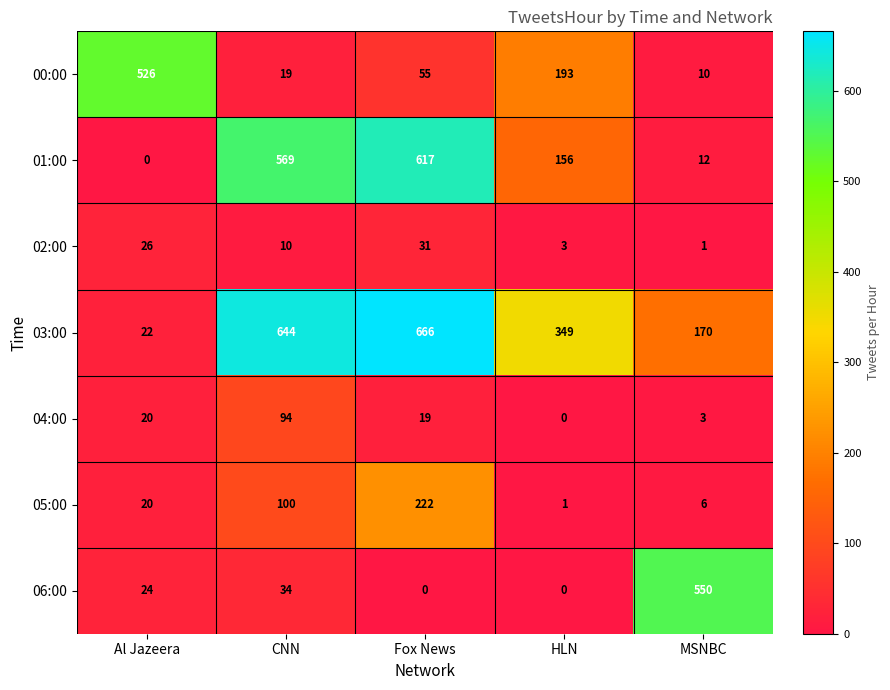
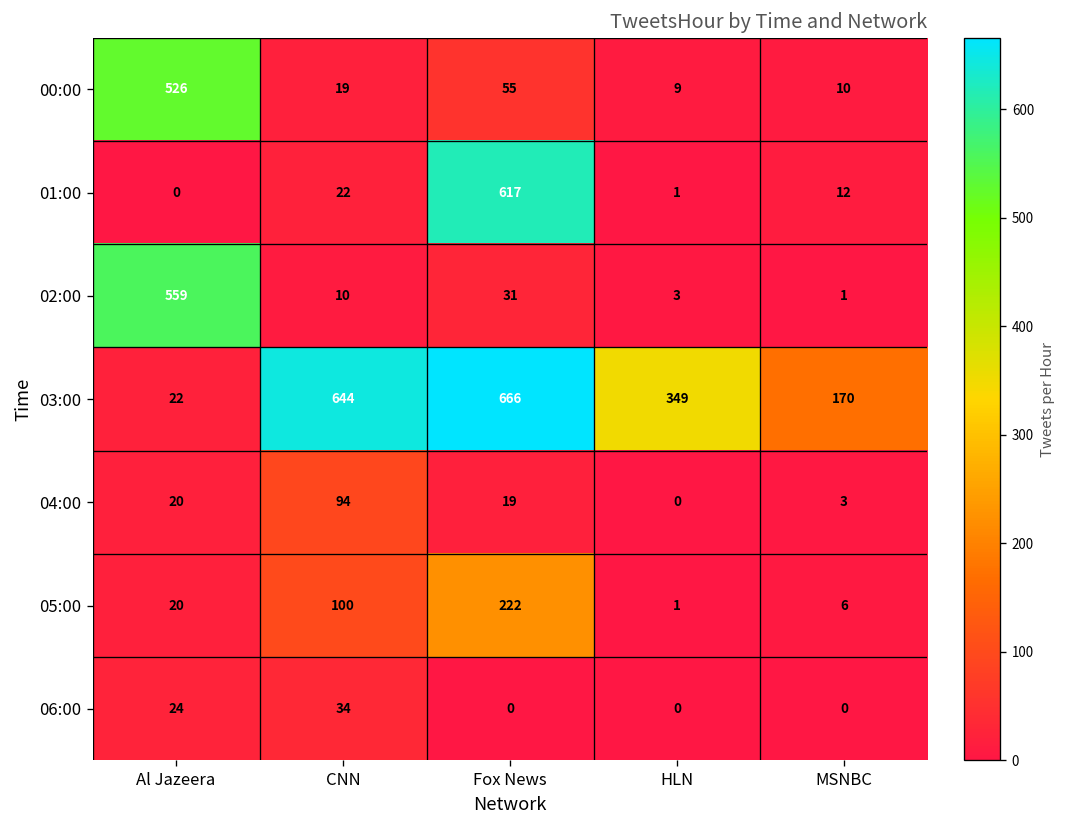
  {
    "00:00": {
      "Al Jazeera": 526,
      "CNN": 19,
      "Fox News": 55,
-     "HLN": 193,
+     "HLN": 9,
      "MSNBC": 10
    },
    "01:00": {
      "Al Jazeera": 0,
-     "CNN": 569,
+     "CNN": 22,
      "Fox News": 617,
-     "HLN": 156,
+     "HLN": 1,
      "MSNBC": 12
    },
    "02:00": {
-     "Al Jazeera": 26,
+     "Al Jazeera": 559,
      "CNN": 10,
      "Fox News": 31,
      "HLN": 3,
      "MSNBC": 1
    },
    "03:00": {
      "Al Jazeera": 22,
      "CNN": 644,
      "Fox News": 666,
      "HLN": 349,
      "MSNBC": 170
    },
    "04:00": {
      "Al Jazeera": 20,
      "CNN": 94,
      "Fox News": 19,
      "HLN": 0,
      "MSNBC": 3
    },
    "05:00": {
      "Al Jazeera": 20,
      "CNN": 100,
      "Fox News": 222,
      "HLN": 1,
      "MSNBC": 6
    },
    "06:00": {
      "Al Jazeera": 24,
      "CNN": 34,
      "Fox News": 0,
      "HLN": 0,
-     "MSNBC": 550
+     "MSNBC": 0
    }
  }
